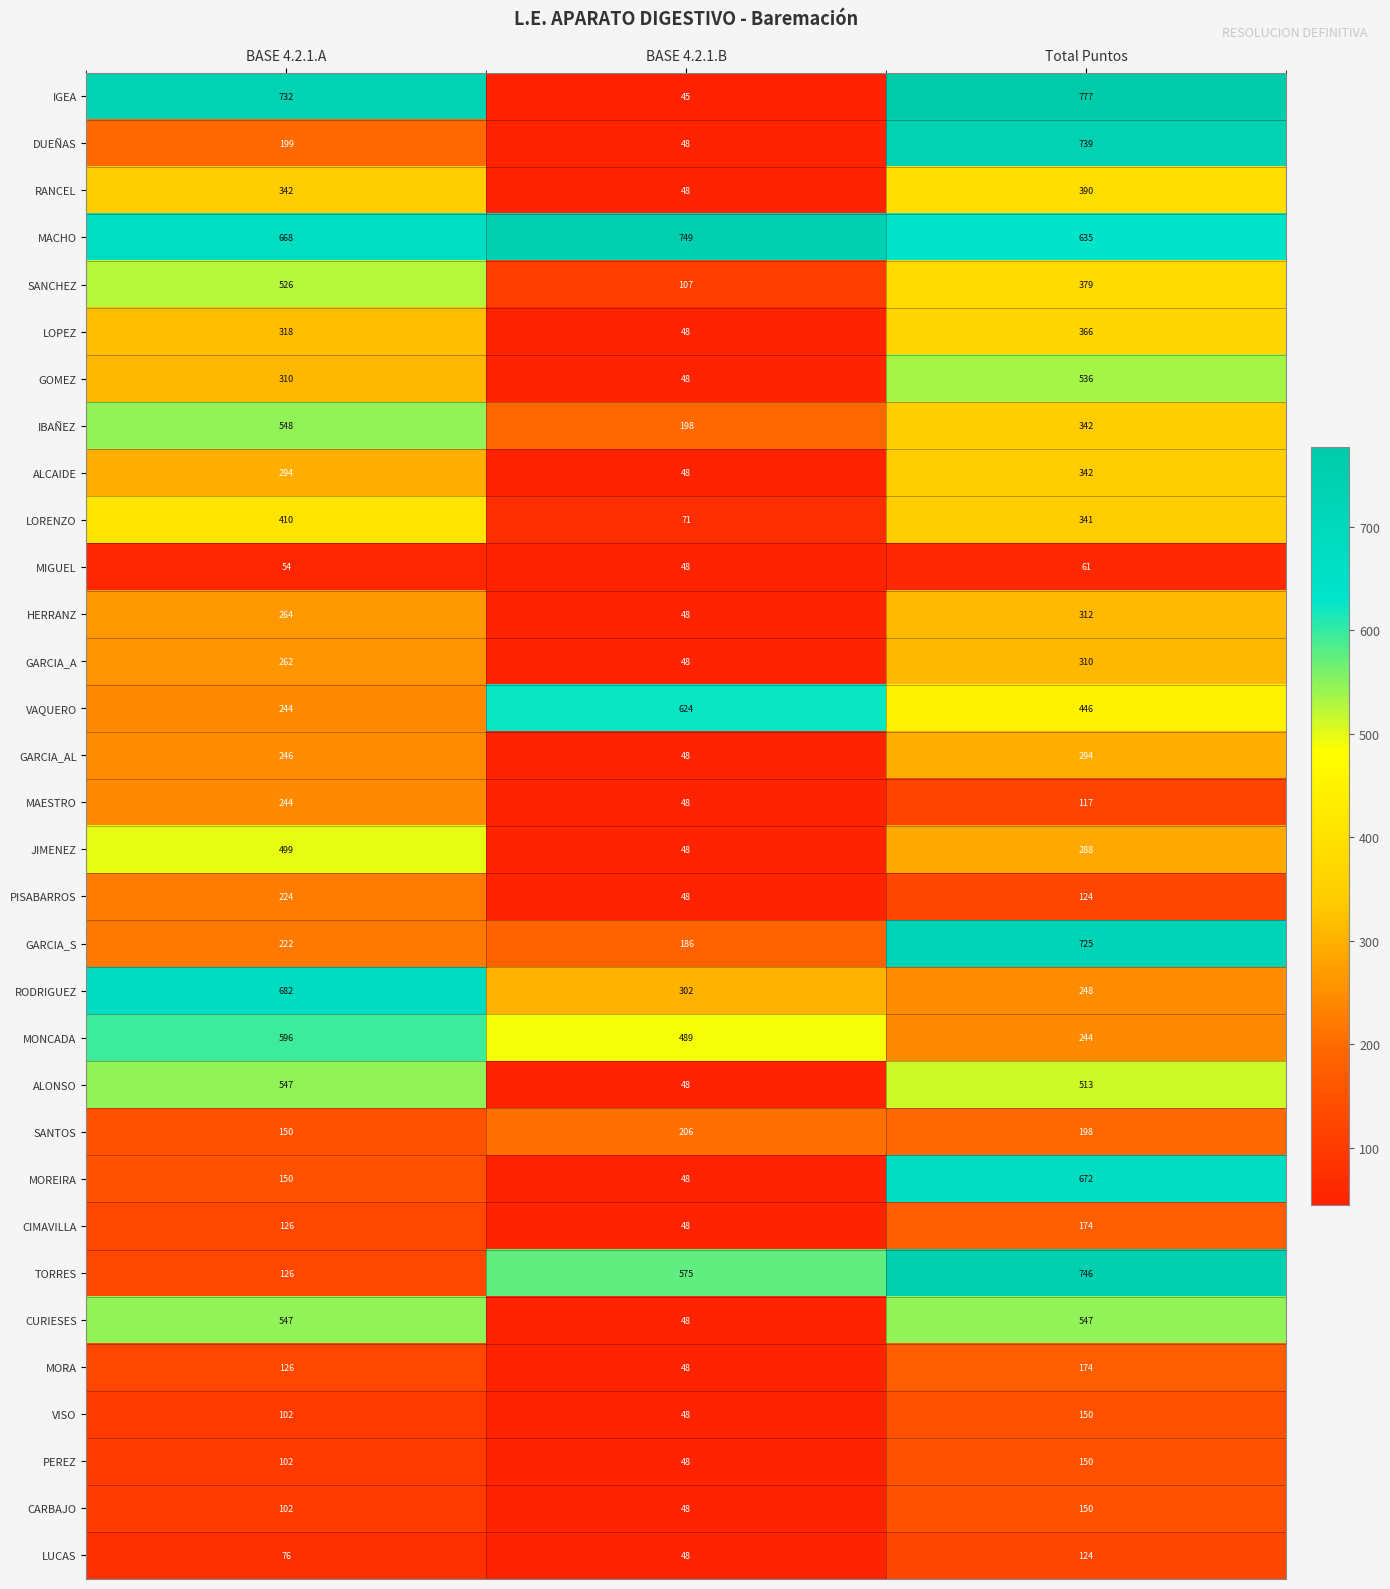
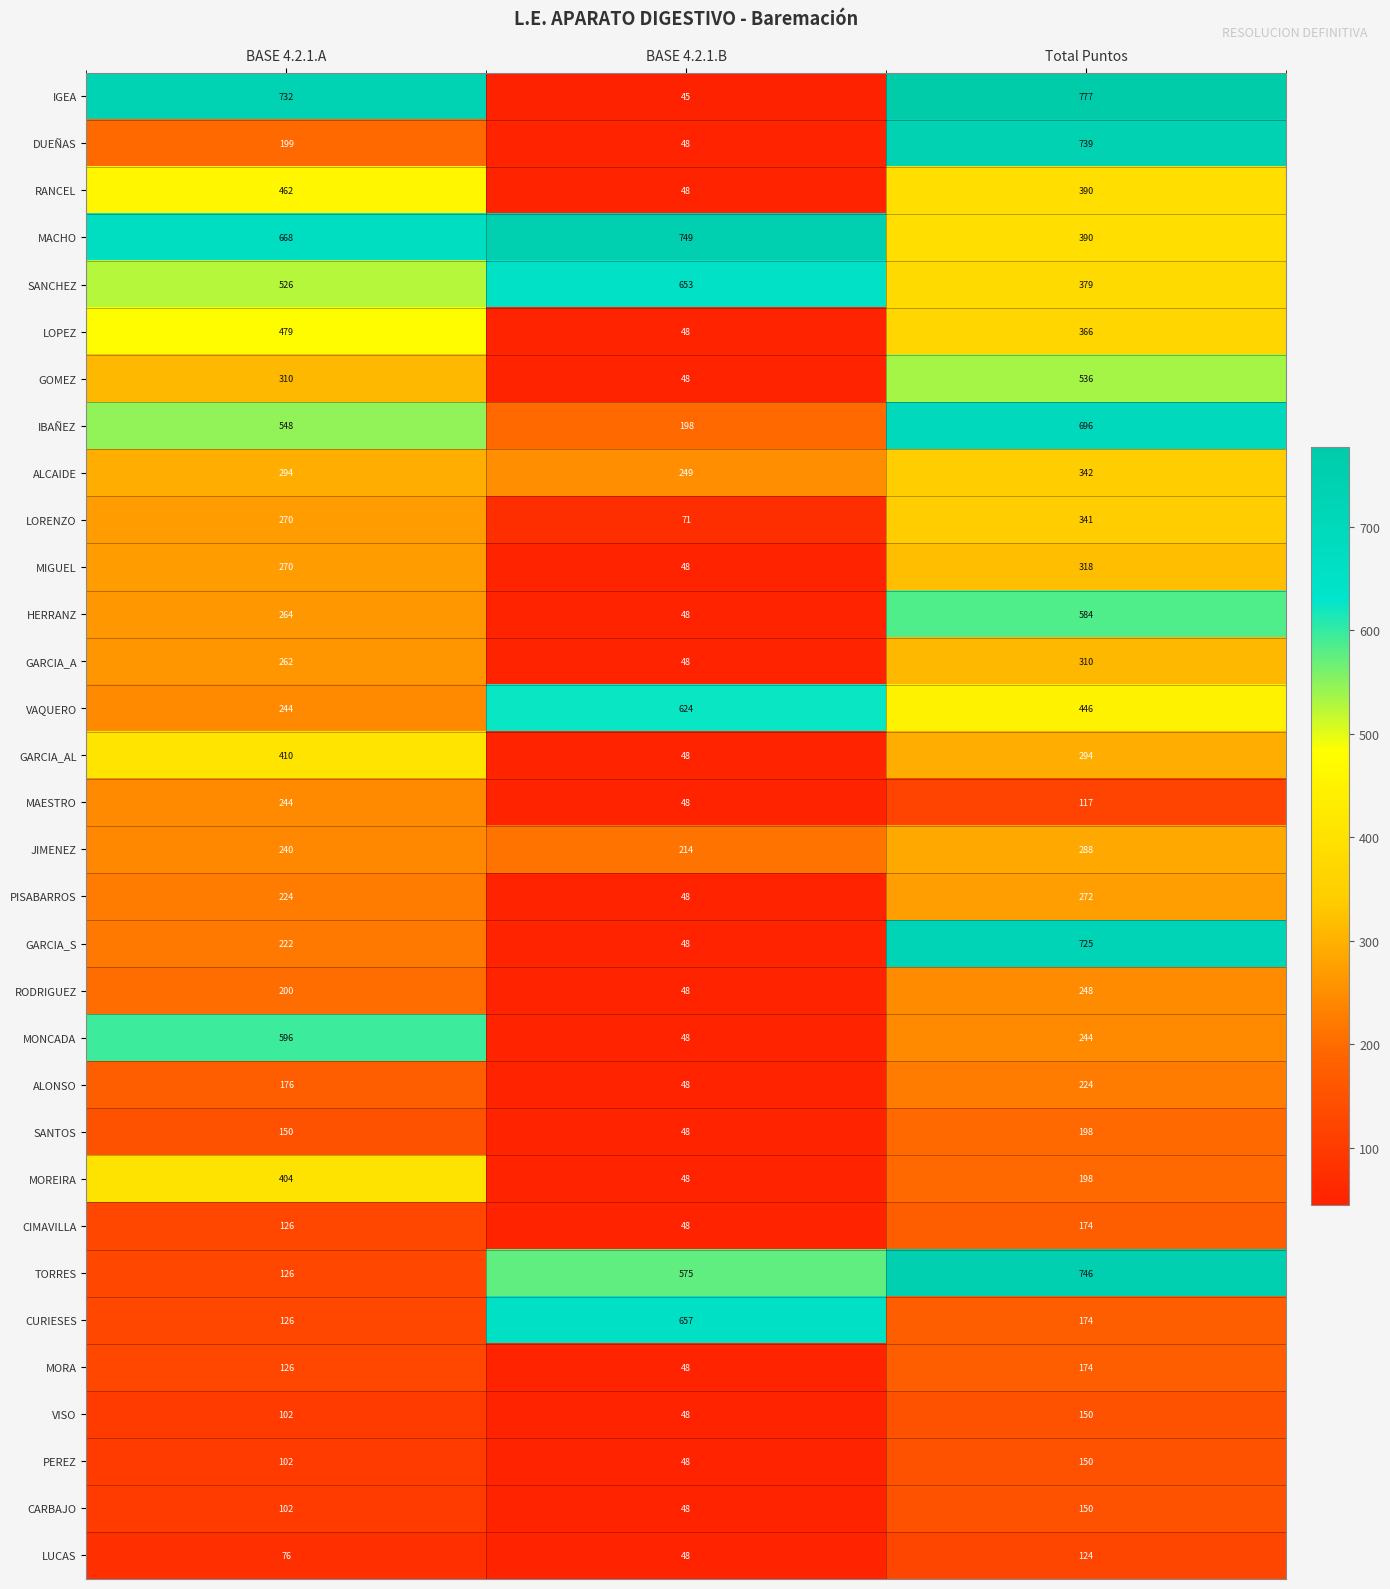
  {
    "IGEA": {
      "BASE 4.2.1.A": 732,
      "BASE 4.2.1.B": 45,
      "Total Puntos": 777
    },
    "DUEÑAS": {
      "BASE 4.2.1.A": 199,
      "BASE 4.2.1.B": 48,
      "Total Puntos": 739
    },
    "RANCEL": {
-     "BASE 4.2.1.A": 342,
+     "BASE 4.2.1.A": 462,
      "BASE 4.2.1.B": 48,
      "Total Puntos": 390
    },
    "MACHO": {
      "BASE 4.2.1.A": 668,
      "BASE 4.2.1.B": 749,
-     "Total Puntos": 635
+     "Total Puntos": 390
    },
    "SANCHEZ": {
      "BASE 4.2.1.A": 526,
-     "BASE 4.2.1.B": 107,
+     "BASE 4.2.1.B": 653,
      "Total Puntos": 379
    },
    "LOPEZ": {
-     "BASE 4.2.1.A": 318,
+     "BASE 4.2.1.A": 479,
      "BASE 4.2.1.B": 48,
      "Total Puntos": 366
    },
    "GOMEZ": {
      "BASE 4.2.1.A": 310,
      "BASE 4.2.1.B": 48,
      "Total Puntos": 536
    },
    "IBAÑEZ": {
      "BASE 4.2.1.A": 548,
      "BASE 4.2.1.B": 198,
-     "Total Puntos": 342
+     "Total Puntos": 696
    },
    "ALCAIDE": {
      "BASE 4.2.1.A": 294,
-     "BASE 4.2.1.B": 48,
+     "BASE 4.2.1.B": 249,
      "Total Puntos": 342
    },
    "LORENZO": {
-     "BASE 4.2.1.A": 410,
+     "BASE 4.2.1.A": 270,
      "BASE 4.2.1.B": 71,
      "Total Puntos": 341
    },
    "MIGUEL": {
-     "BASE 4.2.1.A": 54,
+     "BASE 4.2.1.A": 270,
      "BASE 4.2.1.B": 48,
-     "Total Puntos": 61
+     "Total Puntos": 318
    },
    "HERRANZ": {
      "BASE 4.2.1.A": 264,
      "BASE 4.2.1.B": 48,
-     "Total Puntos": 312
+     "Total Puntos": 584
    },
    "GARCIA_A": {
      "BASE 4.2.1.A": 262,
      "BASE 4.2.1.B": 48,
      "Total Puntos": 310
    },
    "VAQUERO": {
      "BASE 4.2.1.A": 244,
      "BASE 4.2.1.B": 624,
      "Total Puntos": 446
    },
    "GARCIA_AL": {
-     "BASE 4.2.1.A": 246,
+     "BASE 4.2.1.A": 410,
      "BASE 4.2.1.B": 48,
      "Total Puntos": 294
    },
    "MAESTRO": {
      "BASE 4.2.1.A": 244,
      "BASE 4.2.1.B": 48,
      "Total Puntos": 117
    },
    "JIMENEZ": {
-     "BASE 4.2.1.A": 499,
-     "BASE 4.2.1.B": 48,
+     "BASE 4.2.1.A": 240,
+     "BASE 4.2.1.B": 214,
      "Total Puntos": 288
    },
    "PISABARROS": {
      "BASE 4.2.1.A": 224,
      "BASE 4.2.1.B": 48,
-     "Total Puntos": 124
+     "Total Puntos": 272
    },
    "GARCIA_S": {
      "BASE 4.2.1.A": 222,
-     "BASE 4.2.1.B": 186,
+     "BASE 4.2.1.B": 48,
      "Total Puntos": 725
    },
    "RODRIGUEZ": {
-     "BASE 4.2.1.A": 682,
-     "BASE 4.2.1.B": 302,
+     "BASE 4.2.1.A": 200,
+     "BASE 4.2.1.B": 48,
      "Total Puntos": 248
    },
    "MONCADA": {
      "BASE 4.2.1.A": 596,
-     "BASE 4.2.1.B": 489,
+     "BASE 4.2.1.B": 48,
      "Total Puntos": 244
    },
    "ALONSO": {
-     "BASE 4.2.1.A": 547,
+     "BASE 4.2.1.A": 176,
      "BASE 4.2.1.B": 48,
-     "Total Puntos": 513
+     "Total Puntos": 224
    },
    "SANTOS": {
      "BASE 4.2.1.A": 150,
-     "BASE 4.2.1.B": 206,
+     "BASE 4.2.1.B": 48,
      "Total Puntos": 198
    },
    "MOREIRA": {
-     "BASE 4.2.1.A": 150,
+     "BASE 4.2.1.A": 404,
      "BASE 4.2.1.B": 48,
-     "Total Puntos": 672
+     "Total Puntos": 198
    },
    "CIMAVILLA": {
      "BASE 4.2.1.A": 126,
      "BASE 4.2.1.B": 48,
      "Total Puntos": 174
    },
    "TORRES": {
      "BASE 4.2.1.A": 126,
      "BASE 4.2.1.B": 575,
      "Total Puntos": 746
    },
    "CURIESES": {
-     "BASE 4.2.1.A": 547,
-     "BASE 4.2.1.B": 48,
-     "Total Puntos": 547
+     "BASE 4.2.1.A": 126,
+     "BASE 4.2.1.B": 657,
+     "Total Puntos": 174
    },
    "MORA": {
      "BASE 4.2.1.A": 126,
      "BASE 4.2.1.B": 48,
      "Total Puntos": 174
    },
    "VISO": {
      "BASE 4.2.1.A": 102,
      "BASE 4.2.1.B": 48,
      "Total Puntos": 150
    },
    "PEREZ": {
      "BASE 4.2.1.A": 102,
      "BASE 4.2.1.B": 48,
      "Total Puntos": 150
    },
    "CARBAJO": {
      "BASE 4.2.1.A": 102,
      "BASE 4.2.1.B": 48,
      "Total Puntos": 150
    },
    "LUCAS": {
      "BASE 4.2.1.A": 76,
      "BASE 4.2.1.B": 48,
      "Total Puntos": 124
    }
  }
